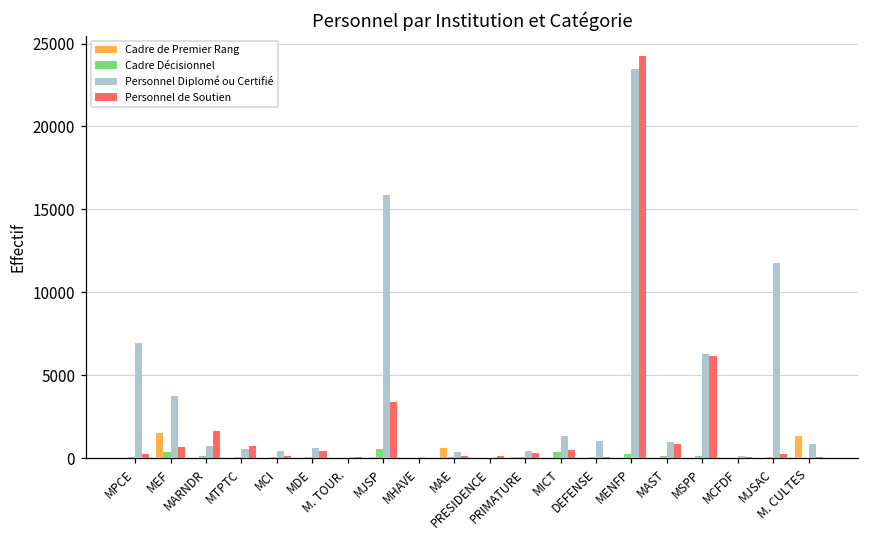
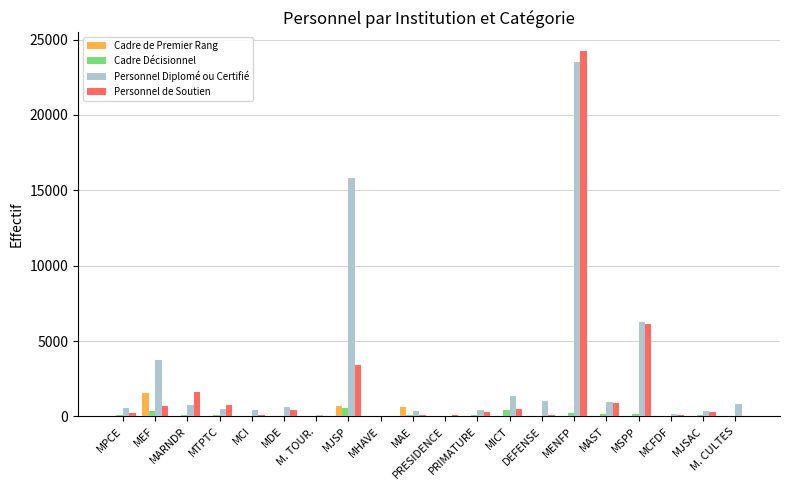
  {
    "Cadre de Premier Rang": {
      "MEF": 1500,
-     "MJSP": 100,
+     "MJSP": 700,
      "MAE": 600,
-     "M. CULTES": 1300
+     "M. CULTES": 0
    },
    "Cadre Décisionnel": {
      "MEF": 300,
      "MJSP": 500,
      "MICT": 400,
      "MENFP": 200
    },
    "Personnel Diplomé ou Certifié": {
-     "MPCE": 6900,
+     "MPCE": 500,
      "MEF": 3800,
      "MARNDR": 700,
      "MTPTC": 500,
      "MCI": 400,
      "MDE": 600,
      "MJSP": 15800,
      "MAE": 400,
      "PRIMATURE": 400,
      "MICT": 1300,
      "DEFENSE": 1000,
      "MENFP": 23500,
      "MAST": 1000,
      "MSPP": 6300,
-     "MJSAC": 11700,
+     "MJSAC": 300,
      "M. CULTES": 800
    },
    "Personnel de Soutien": {
      "MPCE": 300,
      "MEF": 700,
      "MARNDR": 1700,
      "MTPTC": 700,
      "MDE": 400,
      "MJSP": 3400,
      "PRIMATURE": 300,
      "MICT": 500,
      "MENFP": 24300,
      "MAST": 900,
      "MSPP": 6100,
      "MJSAC": 300
    }
  }
